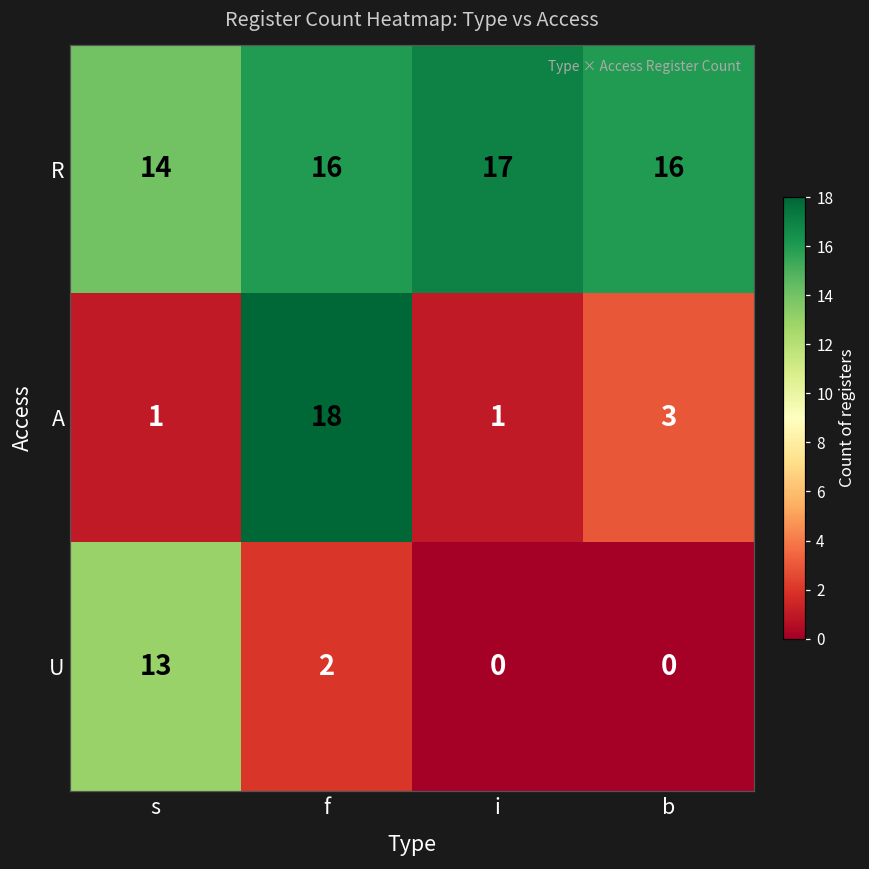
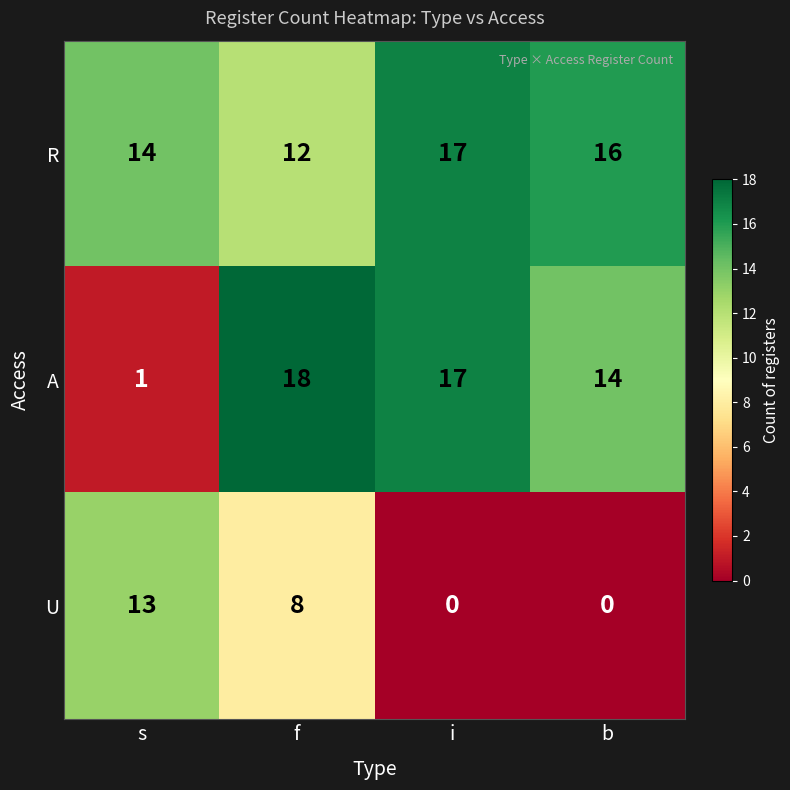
  {
    "R": {
      "s": 14,
-     "f": 16,
+     "f": 12,
      "i": 17
    },
    "A": {
      "s": 1,
      "f": 18,
-     "i": 1,
-     "b": 3
+     "i": 17,
+     "b": 14
    },
    "U": {
      "s": 13,
-     "f": 2,
+     "f": 8,
      "i": 0,
      "b": 0
    }
  }
